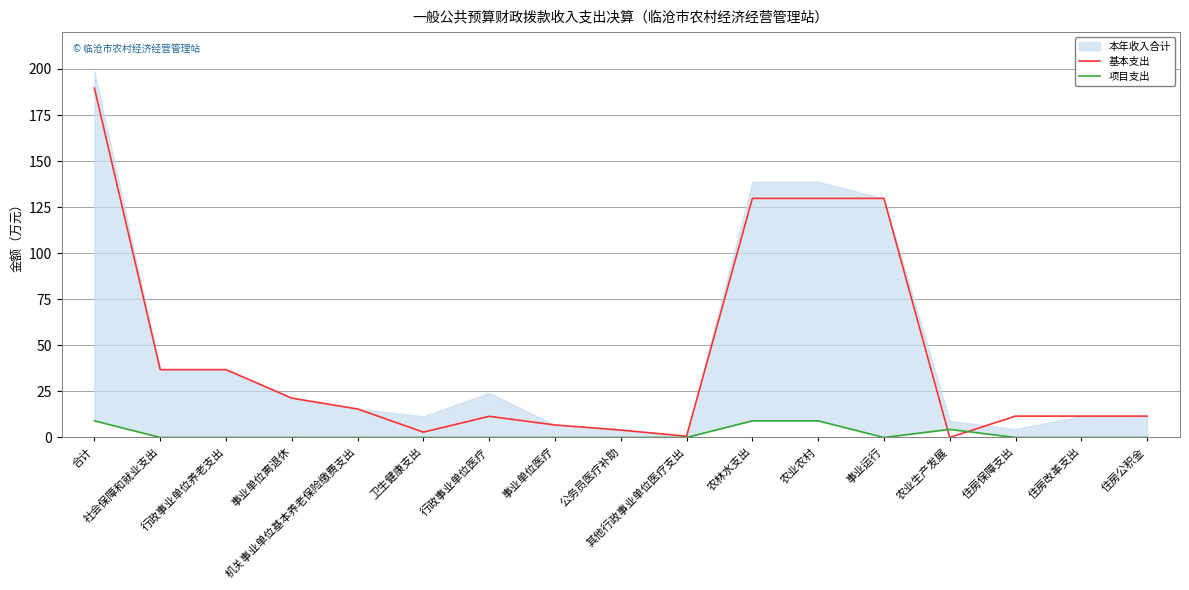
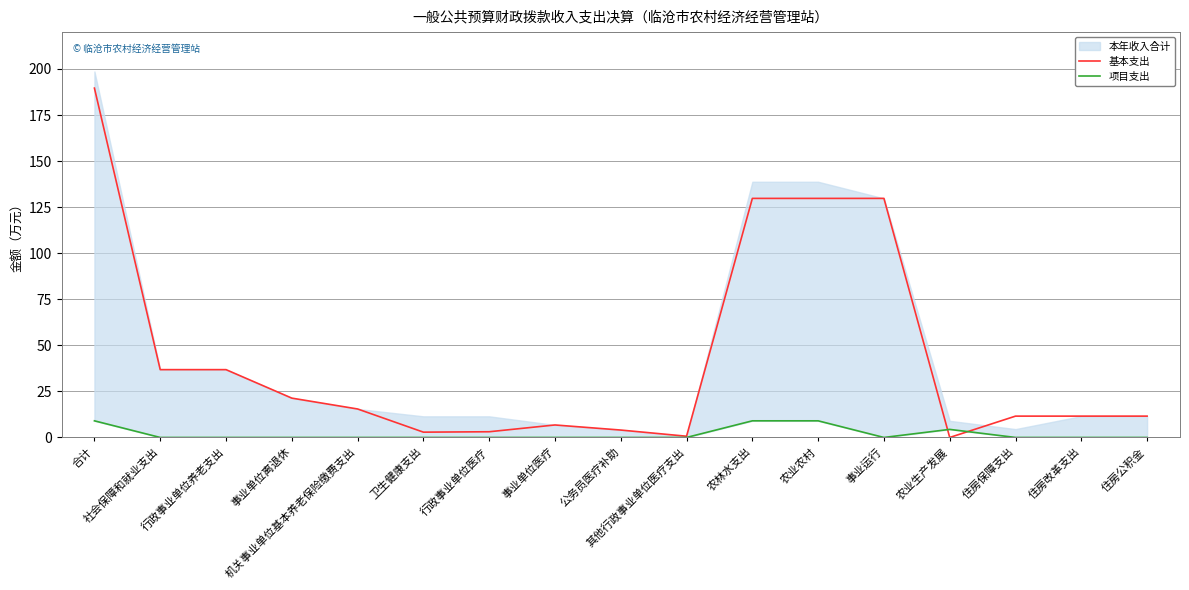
  {
    "基本支出": {
      "合计": 190,
      "卫生健康支出": 3,
-     "行政事业单位医疗": 11,
+     "行政事业单位医疗": 3,
      "农林水支出": 130,
      "农业农村": 130,
      "农业生产发展": 0,
      "住房保障支出": 12
    },
    "本年收入合计": {
-     "行政事业单位医疗": 24
+     "行政事业单位医疗": 11
    },
    "项目支出": {
      "合计": 9,
      "社会保障和就业支出": 0,
      "行政事业单位养老支出": 0,
      "事业单位离退休": 0,
      "机关事业单位基本养老保险缴费支出": 0,
      "卫生健康支出": 0,
      "行政事业单位医疗": 0,
      "事业单位医疗": 0,
      "公务员医疗补助": 0,
      "农林水支出": 9,
      "农业农村": 9,
      "事业运行": 0,
      "农业生产发展": 4,
      "住房保障支出": 0,
      "住房改革支出": 0,
      "住房公积金": 0
    }
  }
